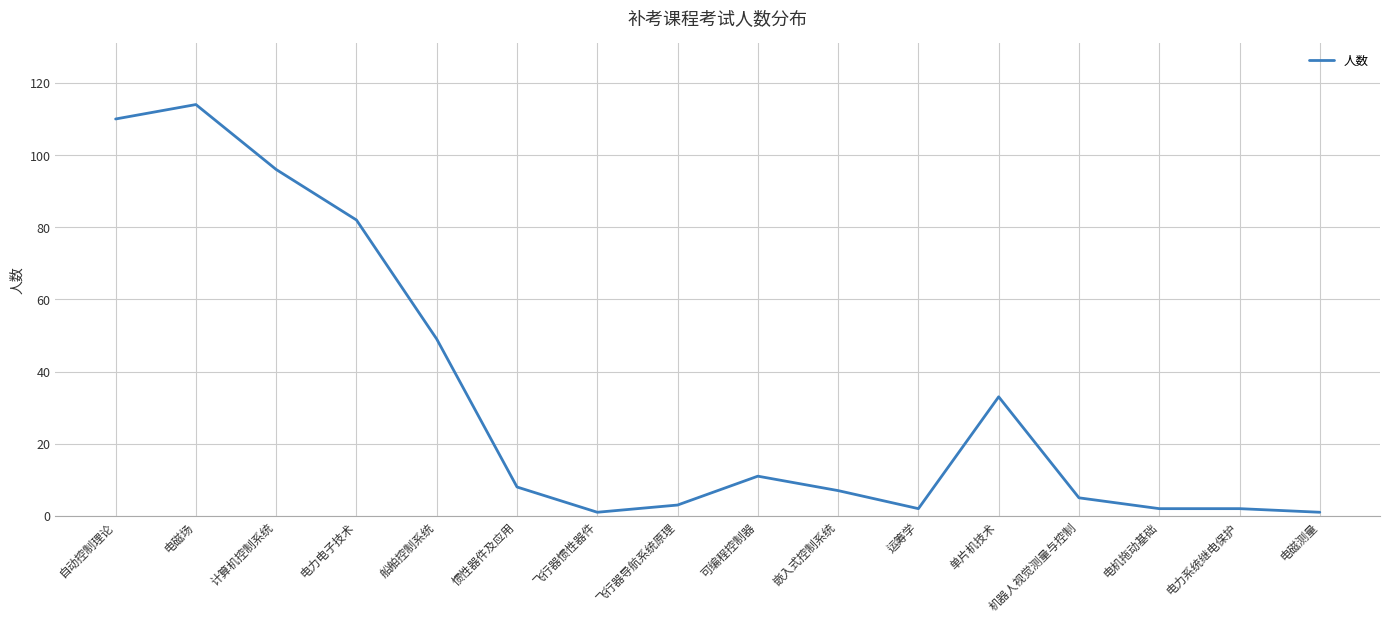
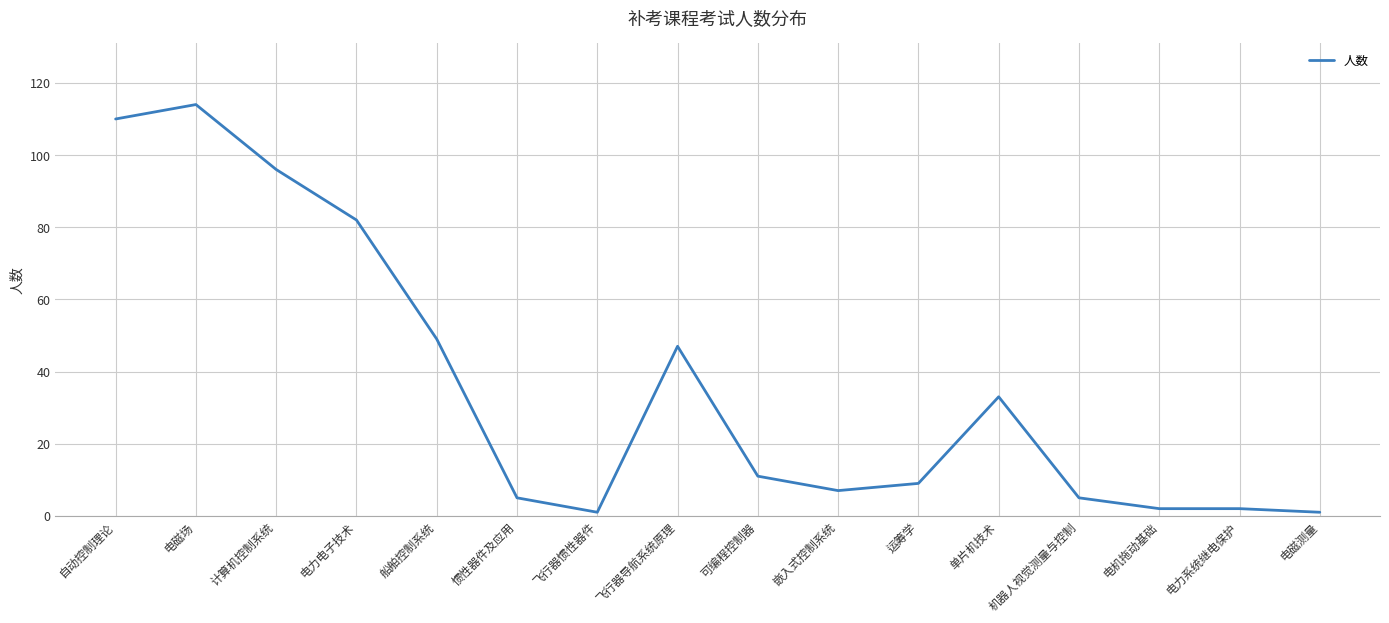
  {
    "自动控制理论": 110,
    "电磁场": 114,
    "计算机控制系统": 96,
    "电力电子技术": 82,
    "船舶控制系统": 49,
-   "惯性器件及应用": 8,
+   "惯性器件及应用": 5,
    "飞行器惯性器件": 1,
-   "飞行器导航系统原理": 3,
+   "飞行器导航系统原理": 47,
    "可编程控制器": 11,
    "嵌入式控制系统": 7,
-   "运筹学": 2,
+   "运筹学": 9,
    "单片机技术": 33,
    "机器人视觉测量与控制": 5,
    "电机拖动基础": 2,
    "电力系统继电保护": 2,
    "电磁测量": 1
  }
